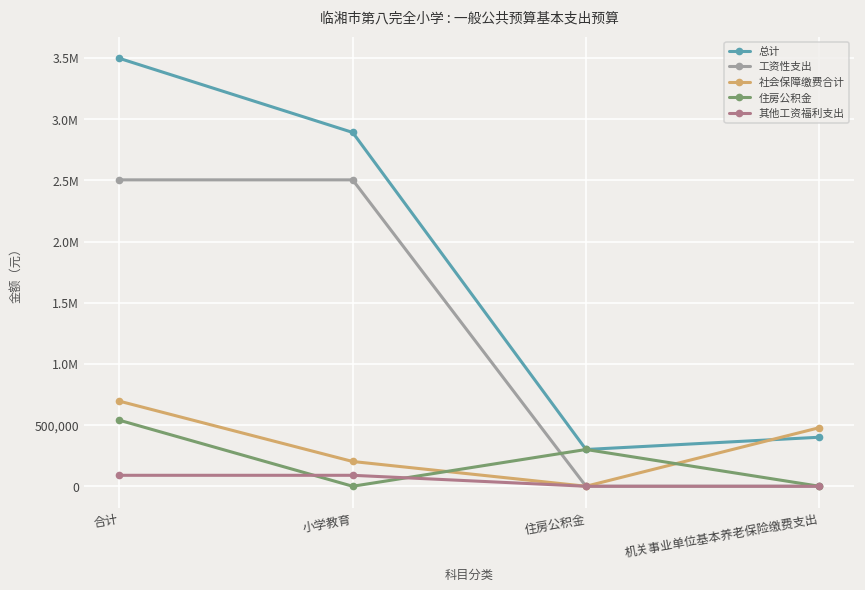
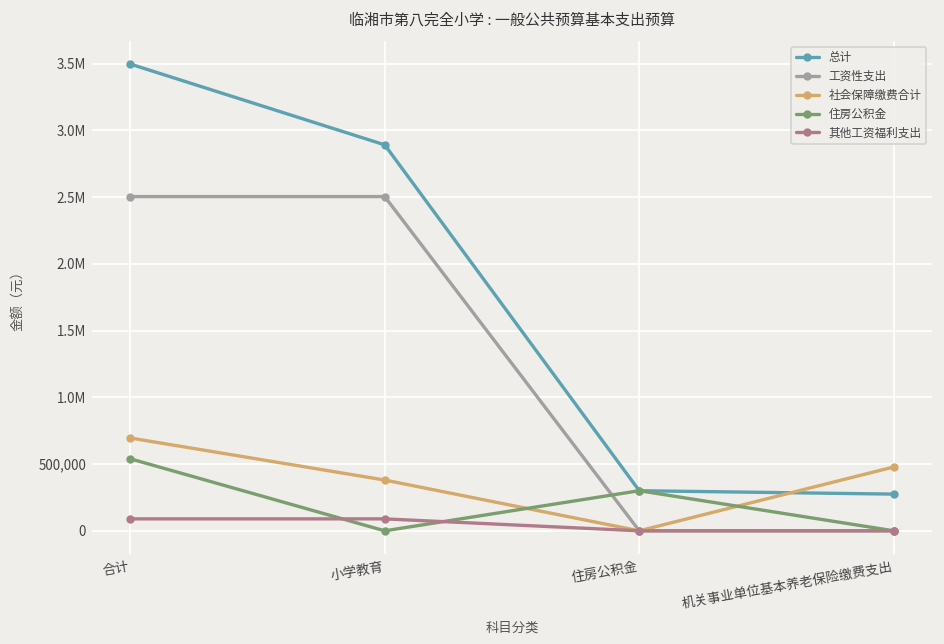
  {
    "总计": {
      "合计": "3,500,000",
      "小学教育": "2,890,000",
-     "机关事业单位基本养老保险缴费支出": "400,000"
+     "机关事业单位基本养老保险缴费支出": "280,000"
    },
    "社会保障缴费合计": {
      "合计": "700,000",
-     "小学教育": "200,000",
+     "小学教育": "380,000",
      "机关事业单位基本养老保险缴费支出": "480,000"
    },
    "住房公积金": {
      "合计": "540,000",
      "小学教育": "0"
    }
  }
